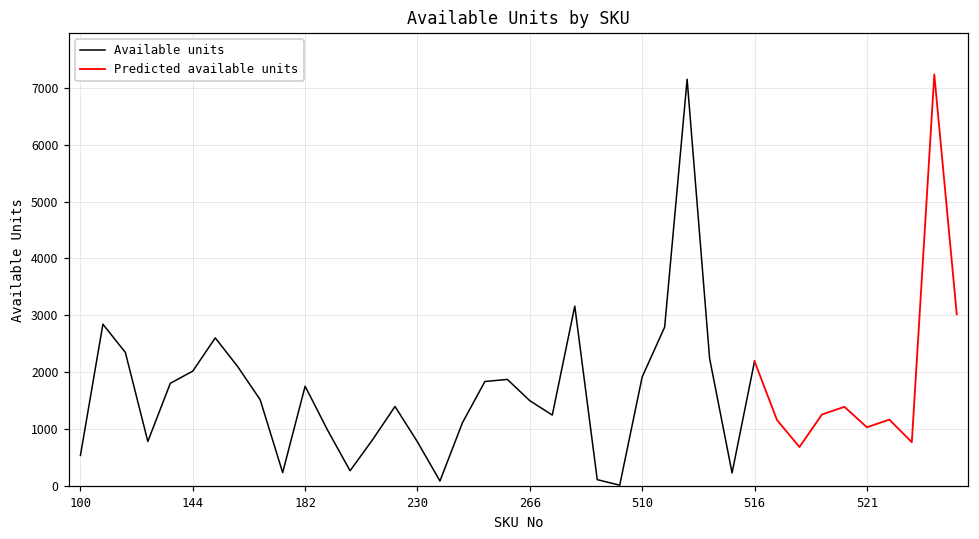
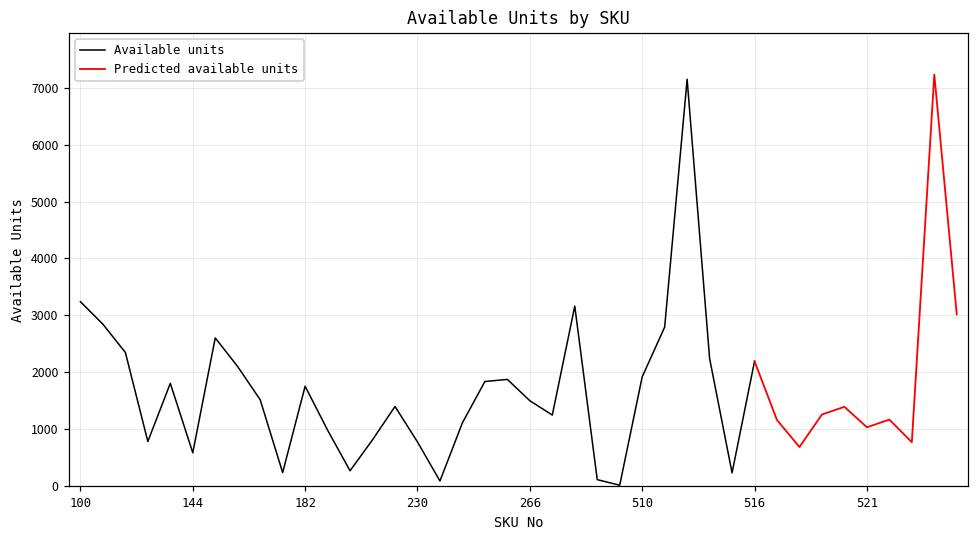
  {
    "Available units": {
-     "100": 500,
-     "144": 2000,
+     "100": 3200,
+     "144": 600,
      "182": 1800,
      "230": 800,
      "266": 1500,
      "510": 1900
    },
    "Predicted available units": {
      "521": 1000
    }
  }
